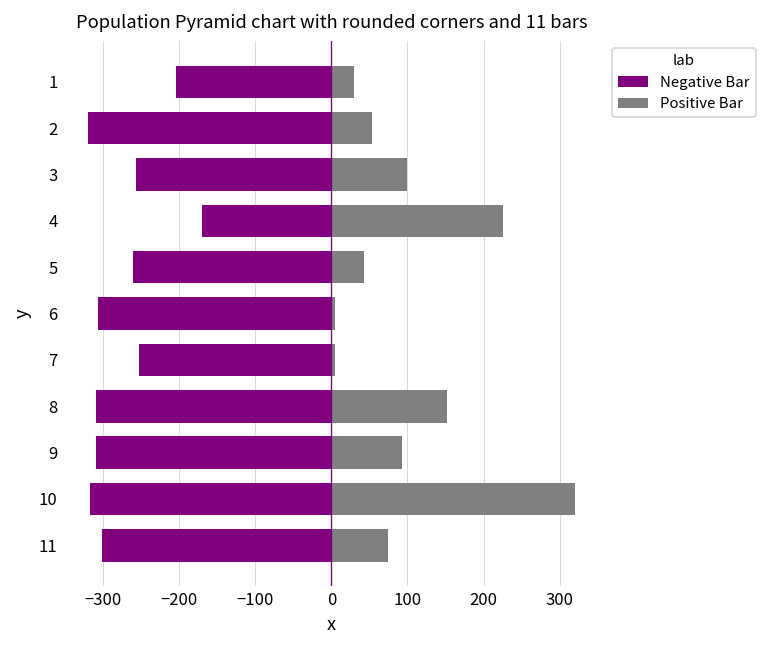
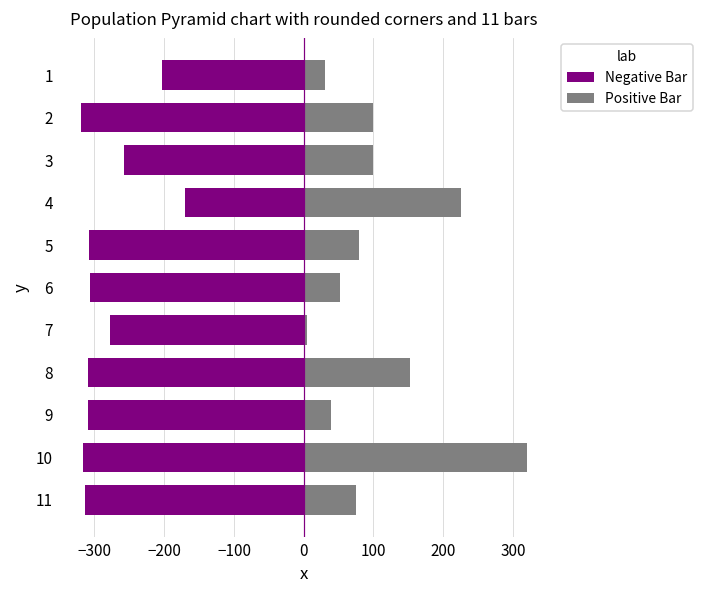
  {
    "Negative Bar": {
      "1": -200,
      "2": -320,
      "3": -260,
      "4": -170,
-     "5": -260,
+     "5": -310,
      "6": -310,
-     "7": -250,
+     "7": -280,
      "8": -310,
      "9": -310,
      "10": -320,
-     "11": -300
+     "11": -310
    },
    "Positive Bar": {
      "1": 30,
-     "2": 50,
+     "2": 100,
      "3": 100,
      "4": 230,
-     "5": 40,
-     "6": 10,
+     "5": 80,
+     "6": 50,
      "7": 10,
      "8": 150,
-     "9": 90,
+     "9": 40,
      "10": 320,
      "11": 80
    }
  }
